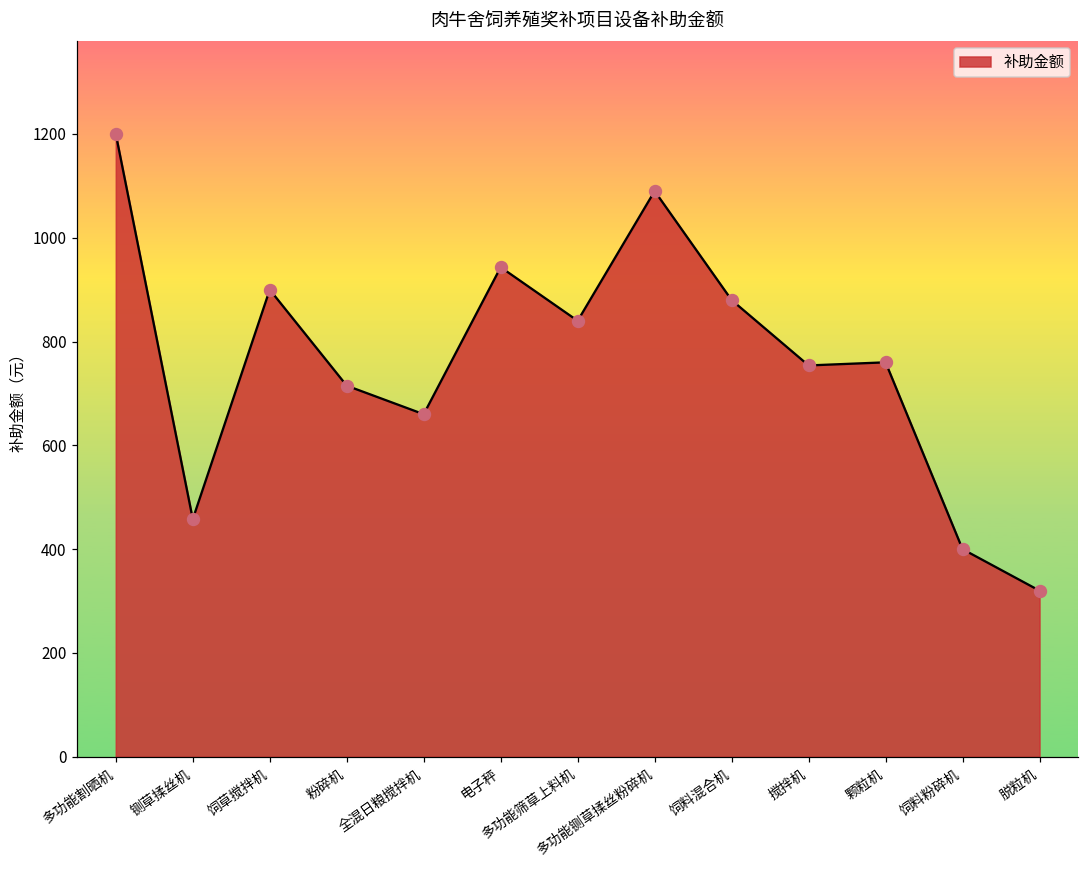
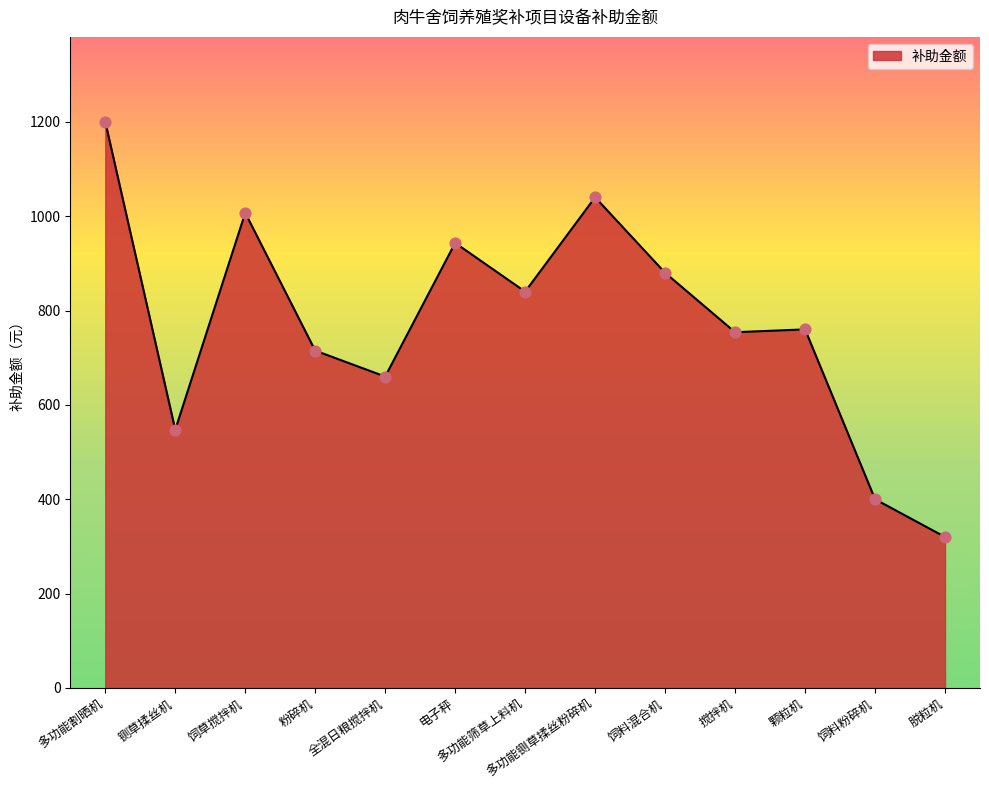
  {
    "多功能割晒机": 1200,
-   "铡草揉丝机": 460,
-   "饲草搅拌机": 900,
+   "铡草揉丝机": 550,
+   "饲草搅拌机": 1010,
    "粉碎机": 720,
    "全混日粮搅拌机": 660,
    "电子秤": 940,
    "多功能筛草上料机": 840,
-   "多功能铡草揉丝粉碎机": 1090,
+   "多功能铡草揉丝粉碎机": 1040,
    "饲料混合机": 880,
    "搅拌机": 750,
    "颗粒机": 760,
    "饲料粉碎机": 400,
    "脱粒机": 320
  }
